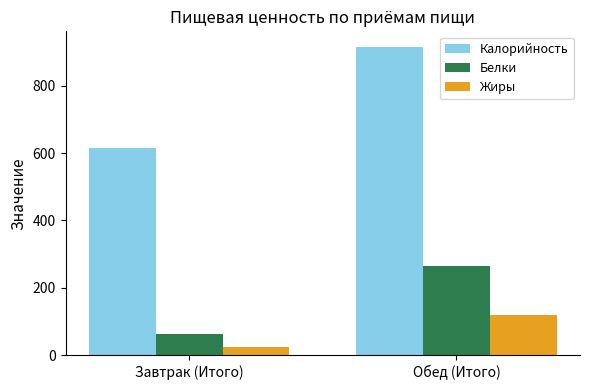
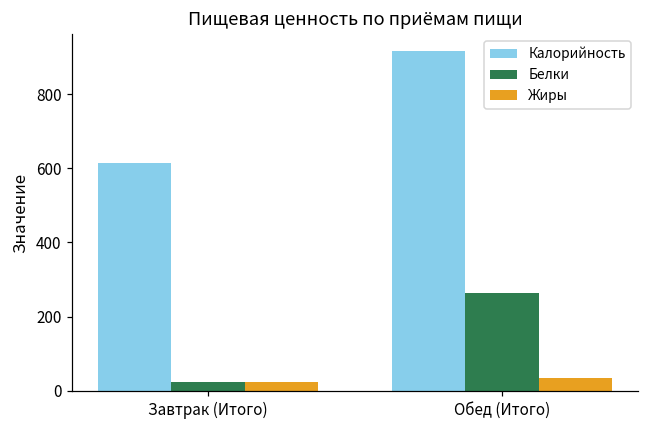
  {
    "Калорийность": {
      "Завтрак (Итого)": 610,
      "Обед (Итого)": 920
    },
    "Белки": {
-     "Завтрак (Итого)": 60,
+     "Завтрак (Итого)": 20,
      "Обед (Итого)": 260
    },
    "Жиры": {
      "Завтрак (Итого)": 20,
-     "Обед (Итого)": 120
+     "Обед (Итого)": 30
    }
  }
